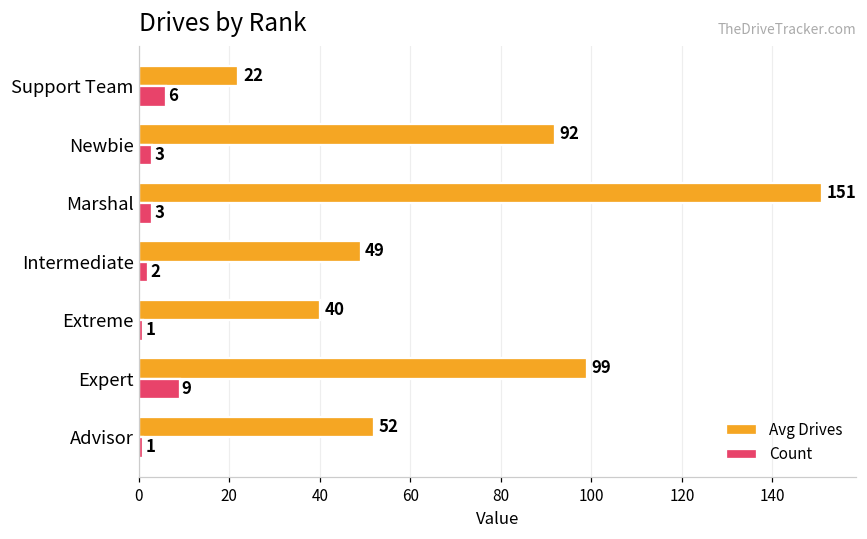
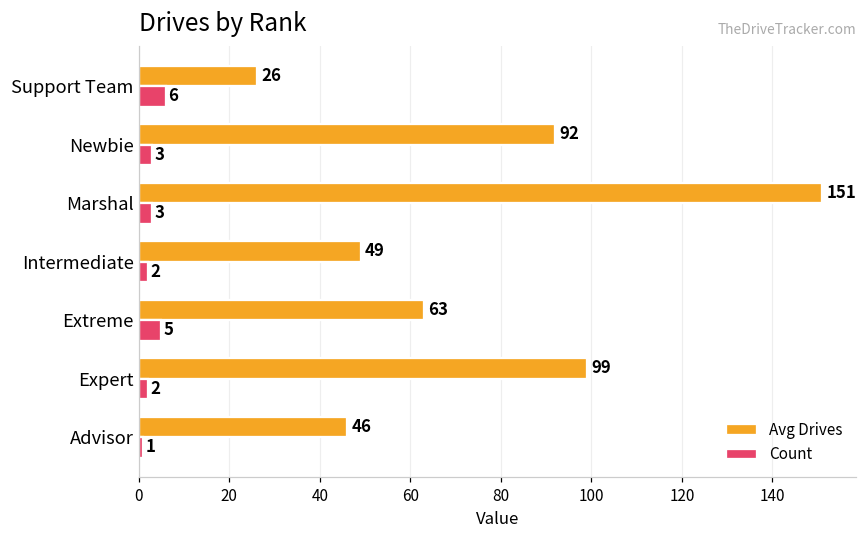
  {
    "Avg Drives": {
-     "Support Team": 22,
+     "Support Team": 26,
      "Newbie": 92,
      "Marshal": 151,
      "Intermediate": 49,
-     "Extreme": 40,
+     "Extreme": 63,
      "Expert": 99,
-     "Advisor": 52
+     "Advisor": 46
    },
    "Count": {
      "Support Team": 6,
      "Newbie": 3,
      "Marshal": 3,
      "Intermediate": 2,
-     "Extreme": 1,
-     "Expert": 9,
+     "Extreme": 5,
+     "Expert": 2,
      "Advisor": 1
    }
  }
